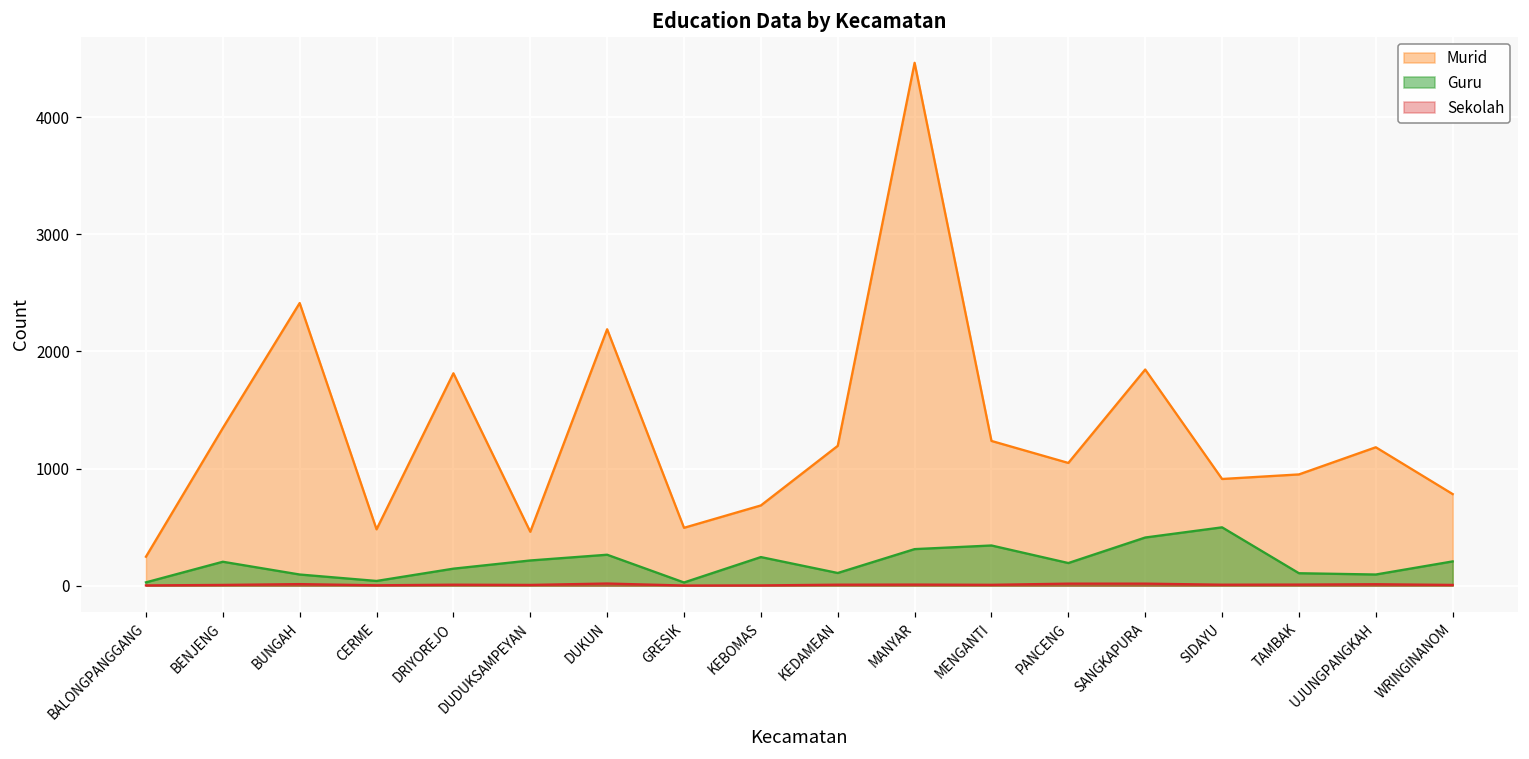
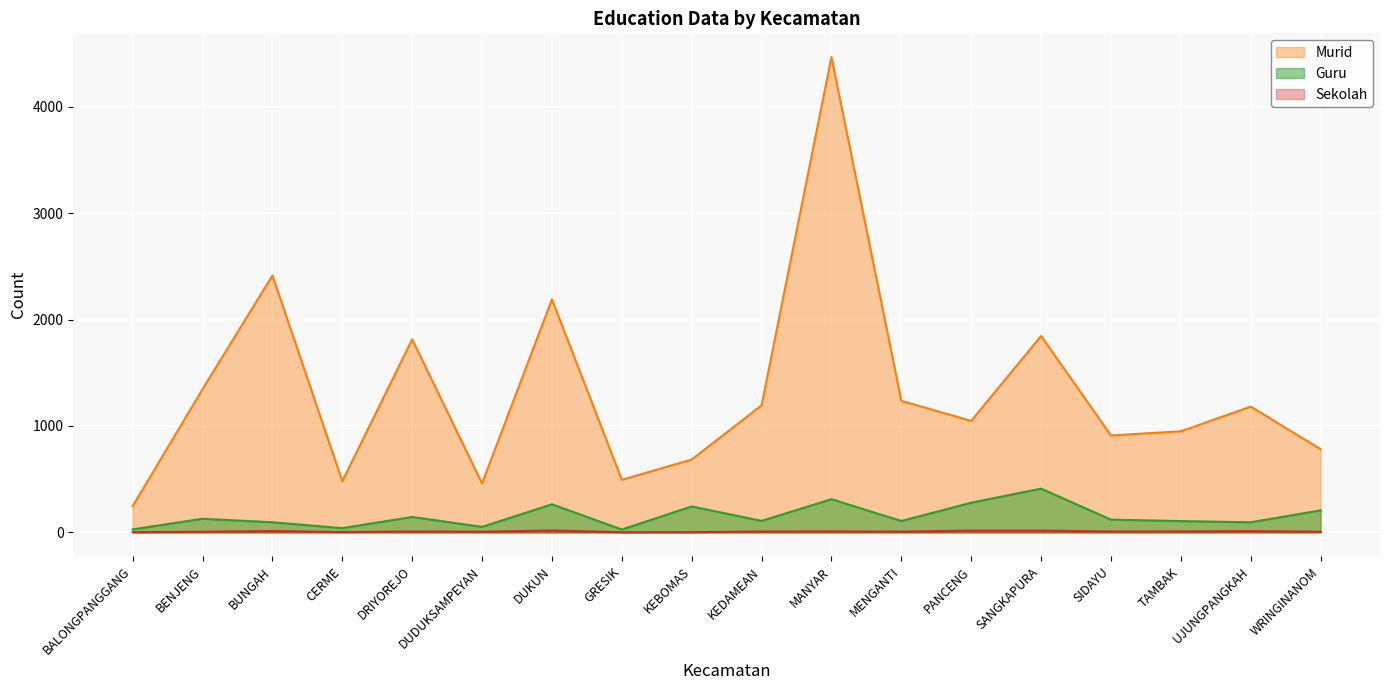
  {
    "Guru": {
      "BALONGPANGGANG": 30,
-     "BENJENG": 200,
+     "BENJENG": 130,
      "BUNGAH": 100,
      "CERME": 40,
      "DRIYOREJO": 150,
-     "DUDUKSAMPEYAN": 220,
+     "DUDUKSAMPEYAN": 50,
      "DUKUN": 260,
      "GRESIK": 30,
      "KEBOMAS": 240,
      "KEDAMEAN": 110,
      "MANYAR": 310,
-     "MENGANTI": 340,
-     "PANCENG": 190,
+     "MENGANTI": 110,
+     "PANCENG": 280,
      "SANGKAPURA": 410,
-     "SIDAYU": 500,
+     "SIDAYU": 120,
      "TAMBAK": 110,
      "UJUNGPANGKAH": 100,
      "WRINGINANOM": 210
    }
  }
